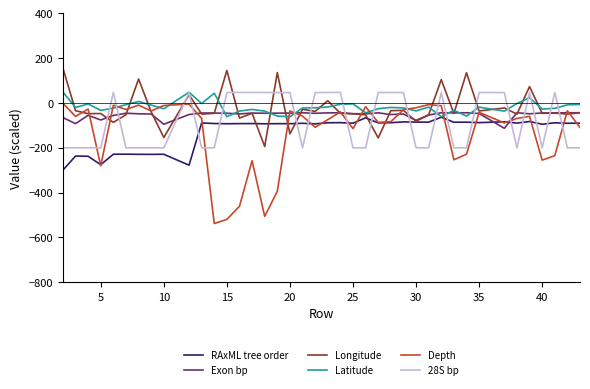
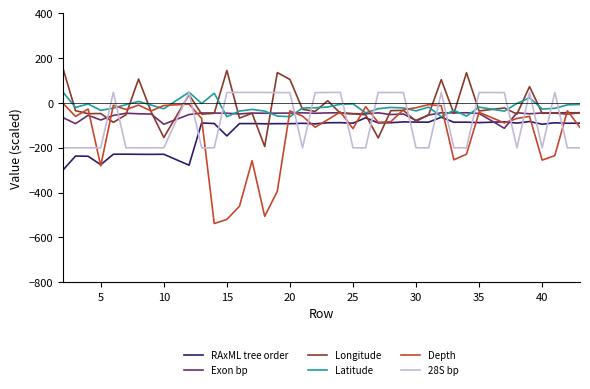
  {
    "RAxML tree order": {
      "10": -230,
-     "15": -90,
+     "15": -150,
      "20": -90,
      "25": -90,
      "35": -90,
      "40": -90
    },
    "Exon bp": {
      "5": -80,
      "10": -90,
      "15": -50
    },
    "Longitude": {
      "5": -50,
      "10": -150,
      "15": 150,
-     "20": -140
+     "20": 100
    },
    "Latitude": {
      "5": -30,
      "10": -30,
      "15": -60,
      "20": -60,
      "25": 0,
      "30": -40,
      "35": -20,
      "40": -30
    },
    "Depth": {
      "10": -10,
      "15": -520,
      "25": -110,
      "30": -20,
      "40": -250
    },
    "28S bp": {
      "5": -200,
      "10": -200,
      "15": 50,
      "20": 50,
      "25": -200,
      "30": -200,
      "35": 50,
      "40": -200
    }
  }
